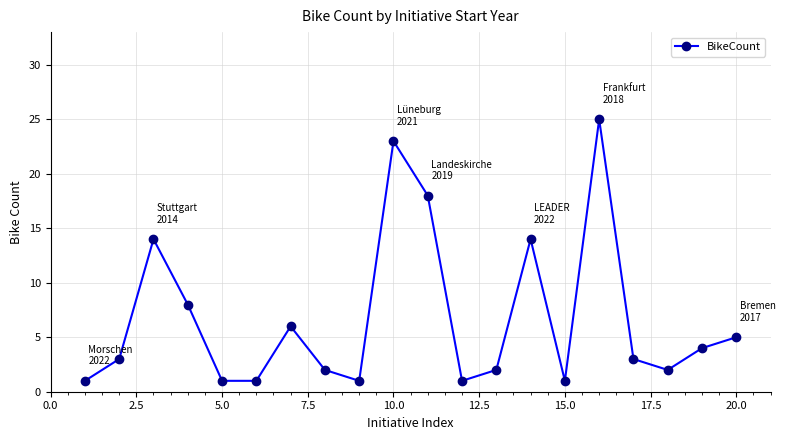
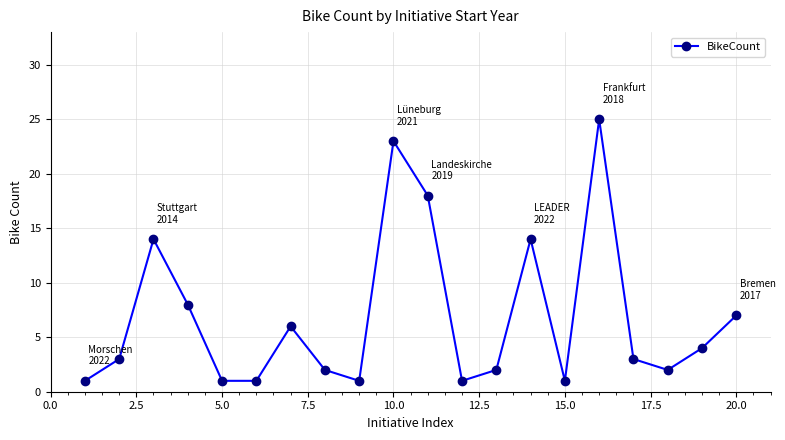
  {
    "5.0": 1,
    "15.0": 1,
-   "20.0": 5
+   "20.0": 7
  }
